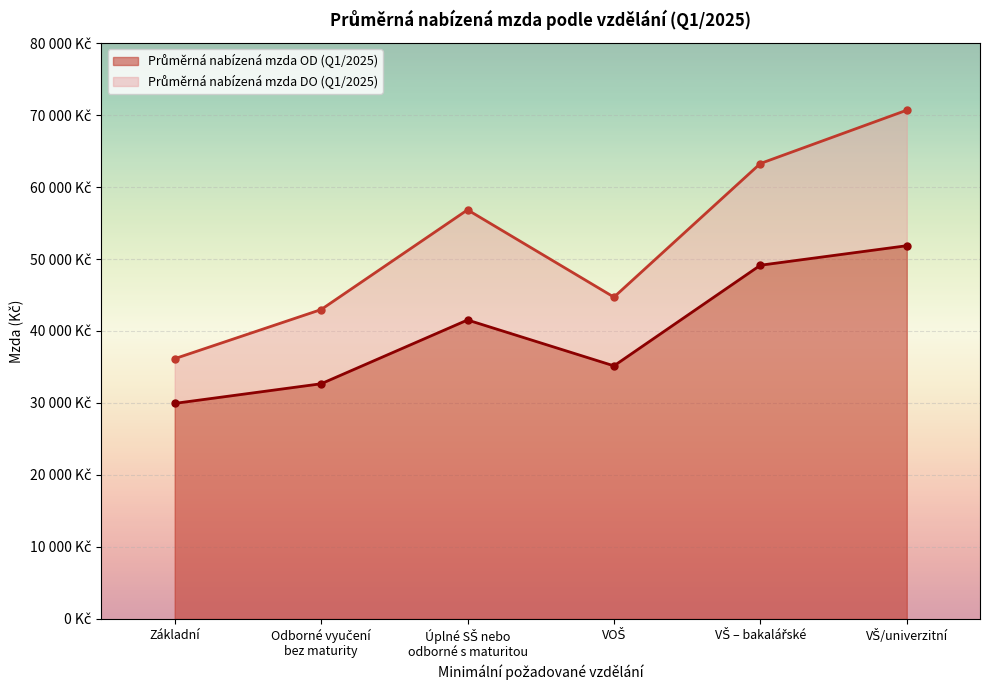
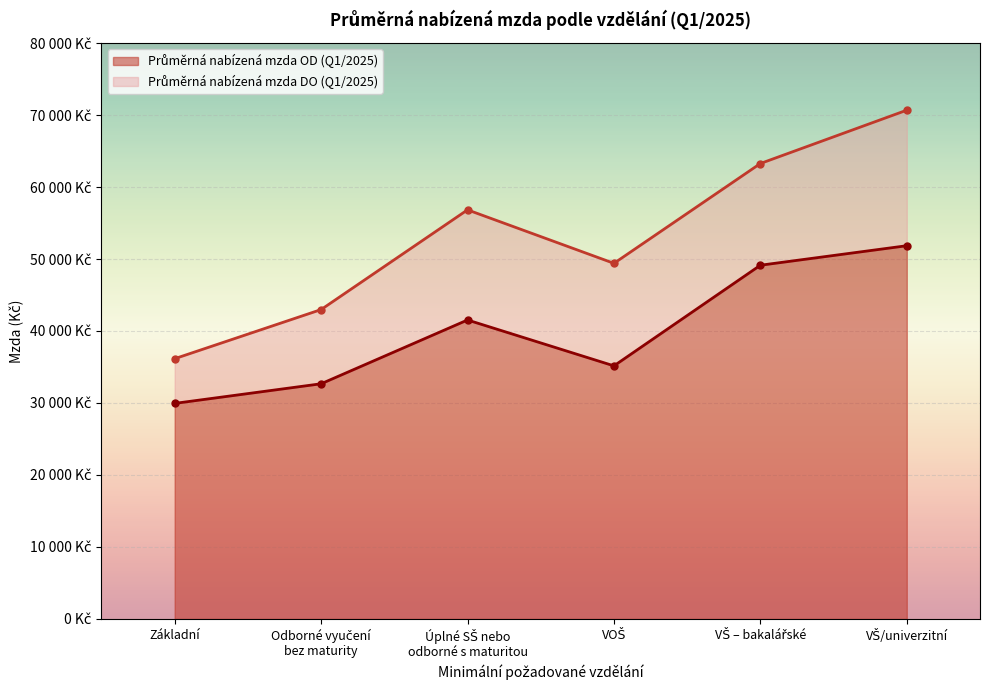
  {
    "Průměrná nabízená mzda OD (Q1/2025)": {
      "Základní": "30000 Kč",
      "Odborné vyučení bez maturity": "33000 Kč",
      "Úplné SŠ nebo odborné s maturitou": "42000 Kč",
      "VOŠ": "35000 Kč",
      "VŠ – bakalářské": "49000 Kč",
      "VŠ/univerzitní": "52000 Kč"
    },
    "Průměrná nabízená mzda DO (Q1/2025)": {
      "Základní": "36000 Kč",
      "Odborné vyučení bez maturity": "43000 Kč",
      "Úplné SŠ nebo odborné s maturitou": "57000 Kč",
-     "VOŠ": "45000 Kč",
+     "VOŠ": "49000 Kč",
      "VŠ – bakalářské": "63000 Kč",
      "VŠ/univerzitní": "71000 Kč"
    }
  }
